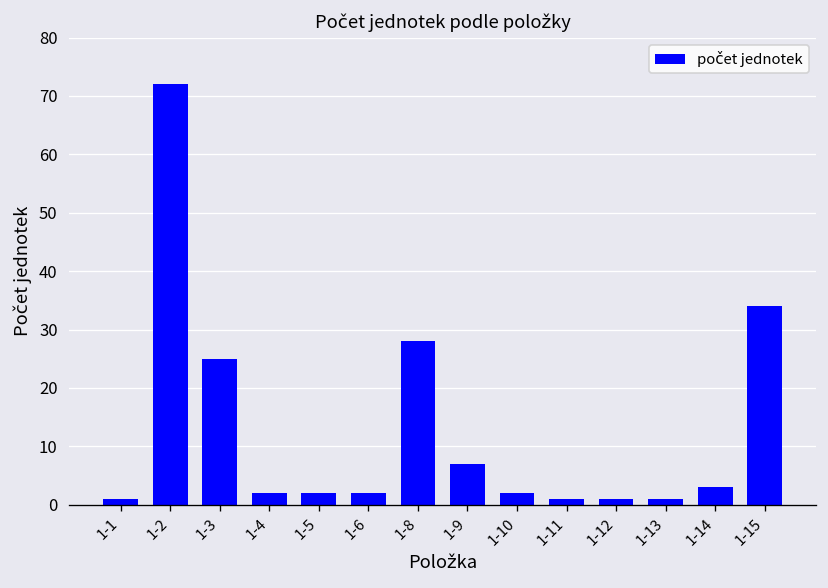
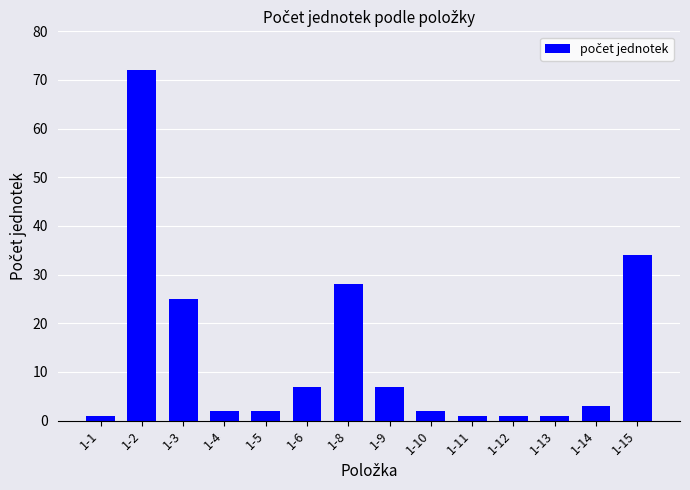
  {
    "1-1": 1,
    "1-2": 72,
    "1-3": 25,
    "1-4": 2,
    "1-5": 2,
-   "1-6": 2,
+   "1-6": 7,
    "1-8": 28,
    "1-9": 7,
    "1-10": 2,
    "1-11": 1,
    "1-12": 1,
    "1-13": 1,
    "1-14": 3,
    "1-15": 34
  }
